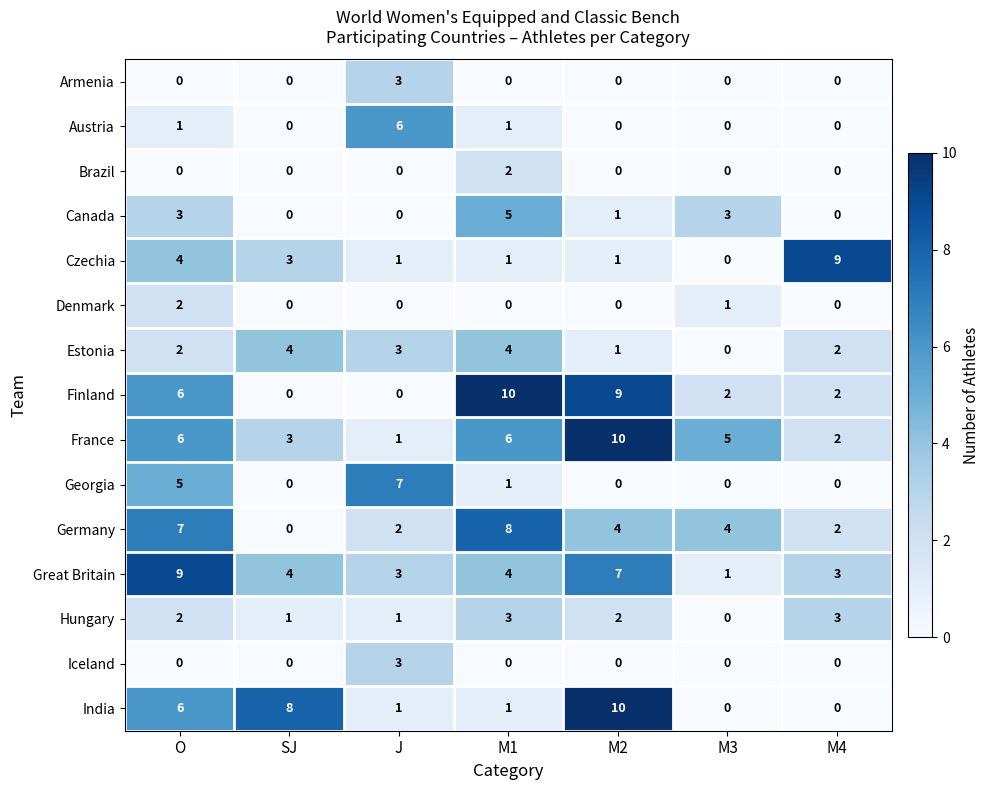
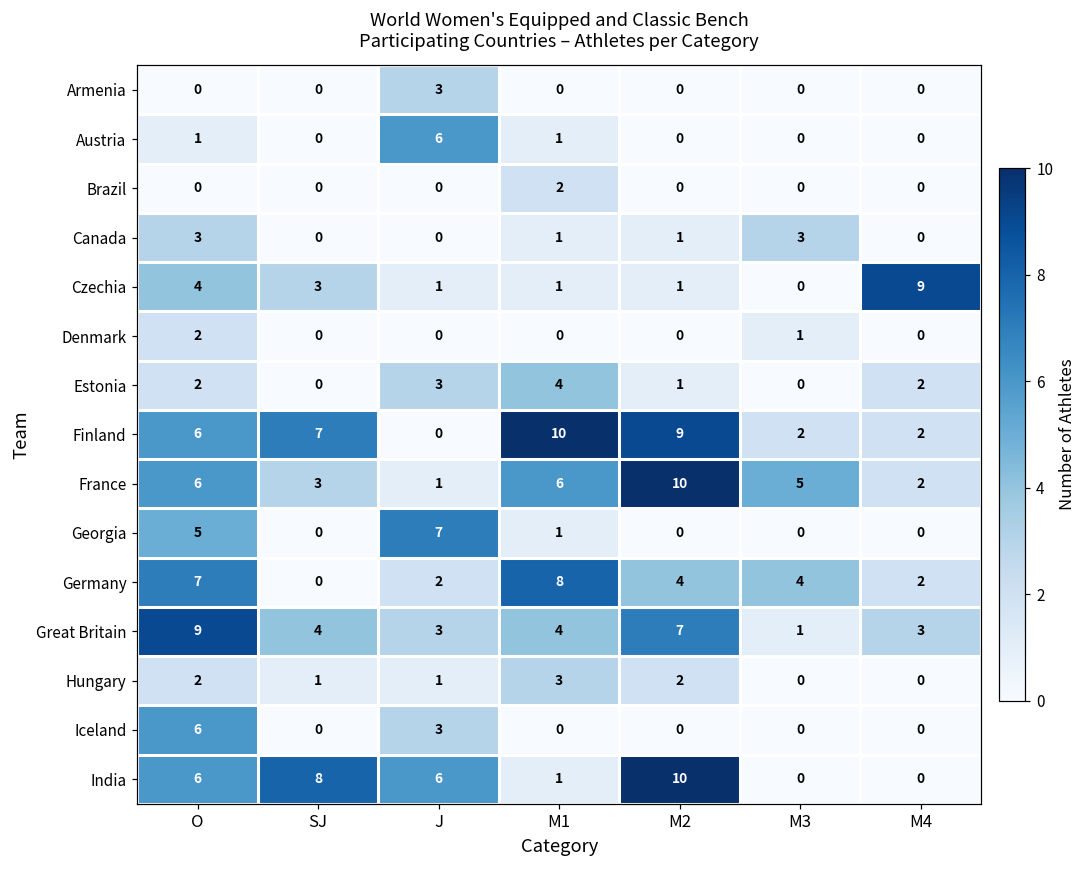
  {
    "Armenia": {
      "O": 0,
      "SJ": 0,
      "J": 3,
      "M1": 0,
      "M2": 0,
      "M3": 0,
      "M4": 0
    },
    "Austria": {
      "O": 1,
      "SJ": 0,
      "J": 6,
      "M1": 1,
      "M2": 0,
      "M3": 0,
      "M4": 0
    },
    "Brazil": {
      "O": 0,
      "SJ": 0,
      "J": 0,
      "M1": 2,
      "M2": 0,
      "M3": 0,
      "M4": 0
    },
    "Canada": {
      "O": 3,
      "SJ": 0,
      "J": 0,
-     "M1": 5,
+     "M1": 1,
      "M2": 1,
      "M3": 3,
      "M4": 0
    },
    "Czechia": {
      "O": 4,
      "SJ": 3,
      "J": 1,
      "M1": 1,
      "M2": 1,
      "M3": 0,
      "M4": 9
    },
    "Denmark": {
      "O": 2,
      "SJ": 0,
      "J": 0,
      "M1": 0,
      "M2": 0,
      "M3": 1,
      "M4": 0
    },
    "Estonia": {
      "O": 2,
-     "SJ": 4,
+     "SJ": 0,
      "J": 3,
      "M1": 4,
      "M2": 1,
      "M3": 0,
      "M4": 2
    },
    "Finland": {
      "O": 6,
-     "SJ": 0,
+     "SJ": 7,
      "J": 0,
      "M1": 10,
      "M2": 9,
      "M3": 2,
      "M4": 2
    },
    "France": {
      "O": 6,
      "SJ": 3,
      "J": 1,
      "M1": 6,
      "M2": 10,
      "M3": 5,
      "M4": 2
    },
    "Georgia": {
      "O": 5,
      "SJ": 0,
      "J": 7,
      "M1": 1,
      "M2": 0,
      "M3": 0,
      "M4": 0
    },
    "Germany": {
      "O": 7,
      "SJ": 0,
      "J": 2,
      "M1": 8,
      "M2": 4,
      "M3": 4,
      "M4": 2
    },
    "Great Britain": {
      "O": 9,
      "SJ": 4,
      "J": 3,
      "M1": 4,
      "M2": 7,
      "M3": 1,
      "M4": 3
    },
    "Hungary": {
      "O": 2,
      "SJ": 1,
      "J": 1,
      "M1": 3,
      "M2": 2,
      "M3": 0,
-     "M4": 3
+     "M4": 0
    },
    "Iceland": {
-     "O": 0,
+     "O": 6,
      "SJ": 0,
      "J": 3,
      "M1": 0,
      "M2": 0,
      "M3": 0,
      "M4": 0
    },
    "India": {
      "O": 6,
      "SJ": 8,
-     "J": 1,
+     "J": 6,
      "M1": 1,
      "M2": 10,
      "M3": 0,
      "M4": 0
    }
  }
